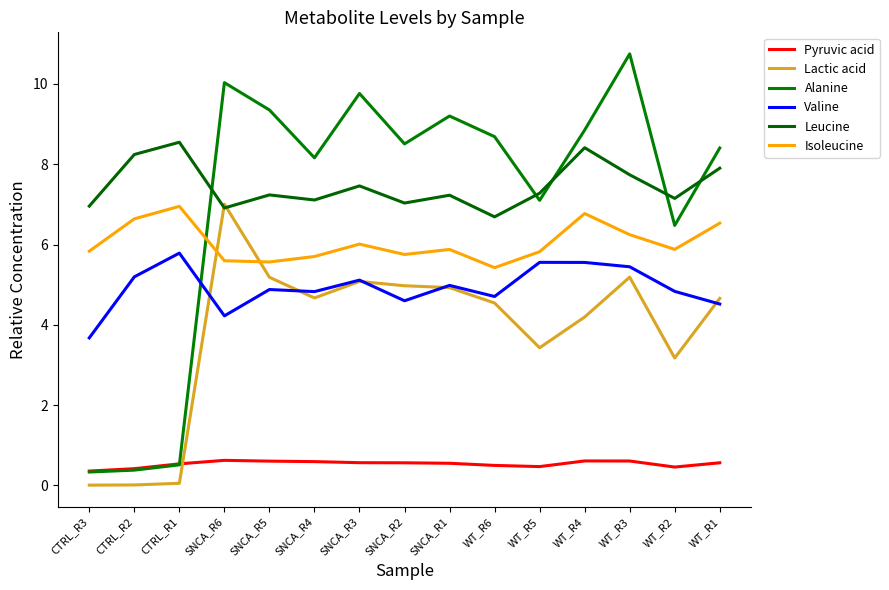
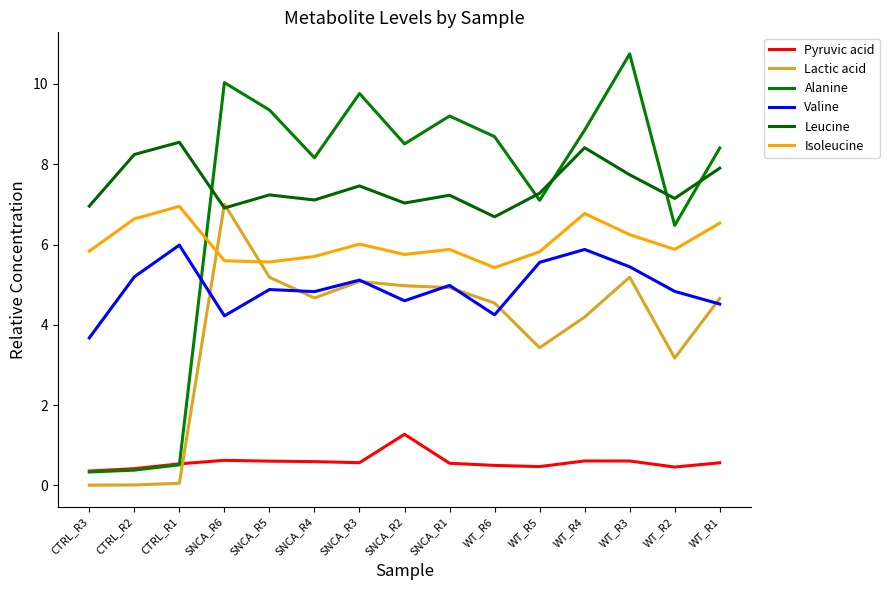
  {
    "Pyruvic acid": {
      "SNCA_R6": 0.6,
      "SNCA_R5": 0.6,
      "SNCA_R4": 0.6,
      "SNCA_R3": 0.6,
-     "SNCA_R2": 0.6,
+     "SNCA_R2": 1.3,
      "SNCA_R1": 0.6,
      "WT_R6": 0.5,
      "WT_R5": 0.5,
      "WT_R4": 0.6,
      "WT_R3": 0.6,
      "WT_R2": 0.5,
      "WT_R1": 0.6
    },
    "Valine": {
      "CTRL_R3": 3.7,
      "CTRL_R2": 5.2,
-     "CTRL_R1": 5.8,
+     "CTRL_R1": 6.0,
      "SNCA_R6": 4.2,
      "SNCA_R5": 4.9,
      "SNCA_R4": 4.8,
      "SNCA_R2": 4.6,
-     "WT_R6": 4.7,
+     "WT_R6": 4.2,
      "WT_R5": 5.6,
-     "WT_R4": 5.6,
+     "WT_R4": 5.9,
      "WT_R3": 5.4,
      "WT_R2": 4.8,
      "WT_R1": 4.5
    }
  }
